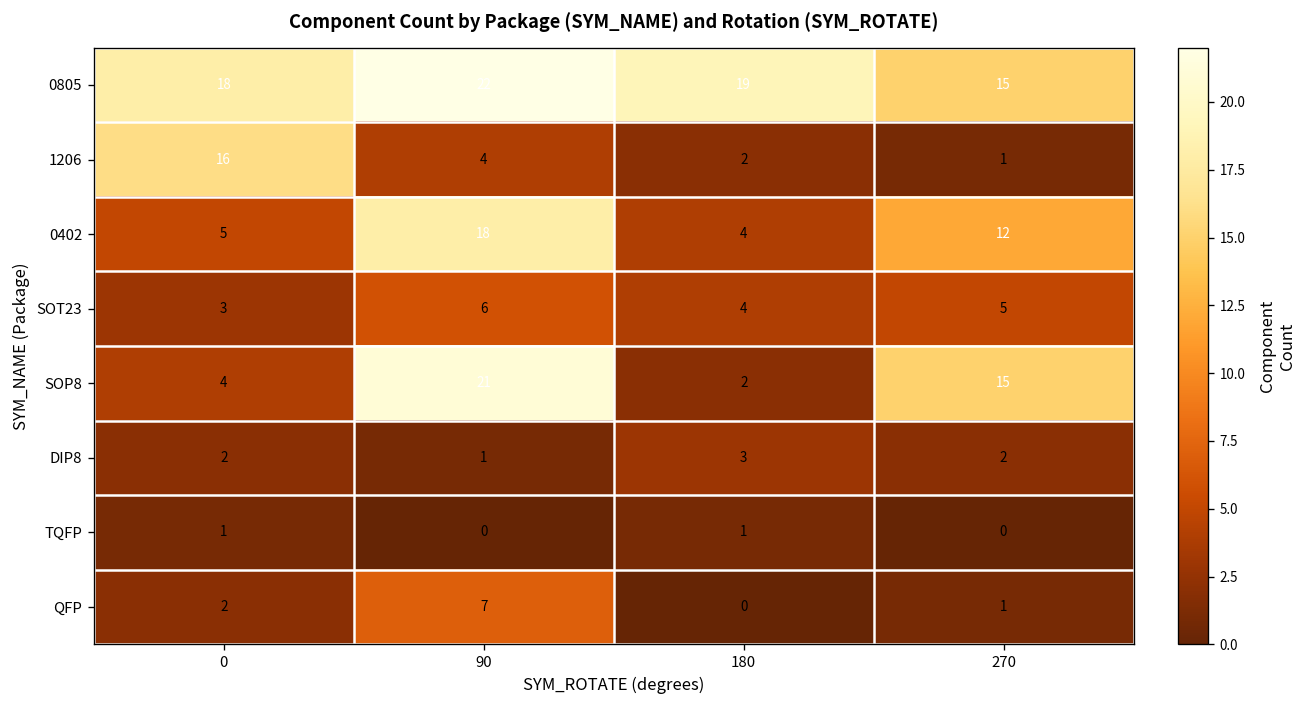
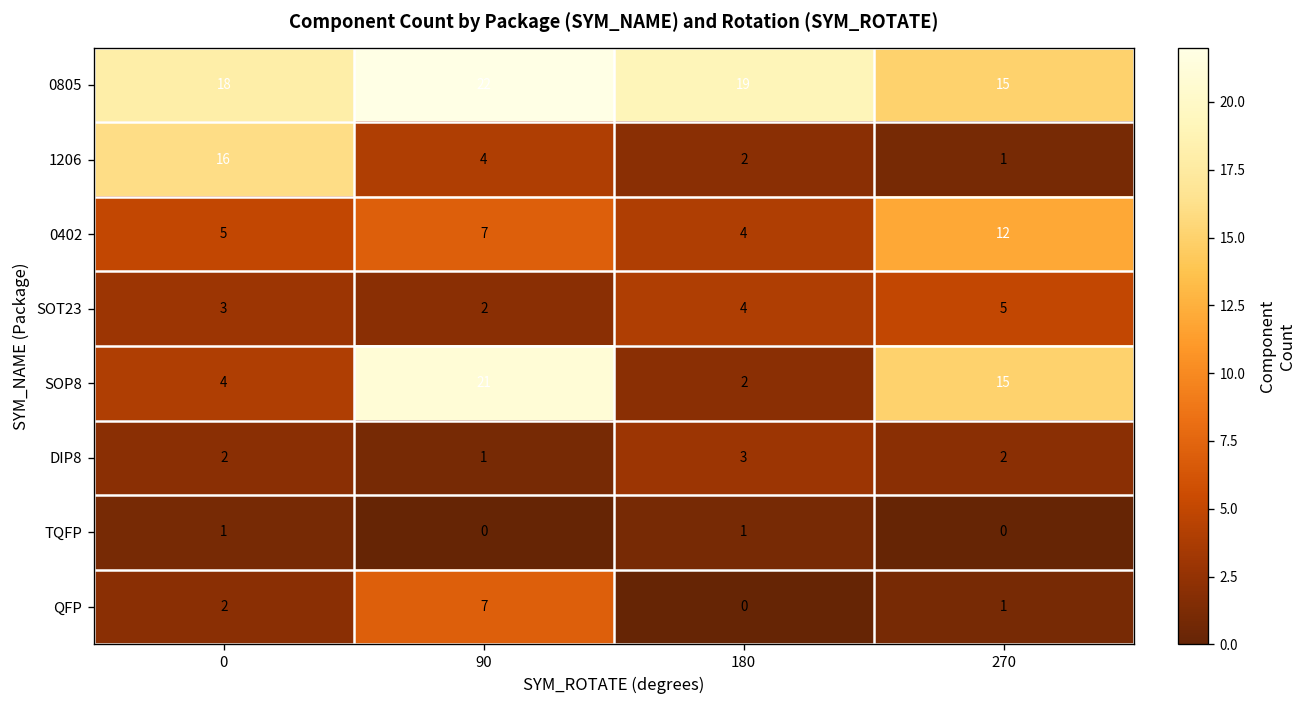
  {
    "0805": {
      "0": 18,
      "180": 19,
      "270": 15
    },
    "1206": {
      "0": 16,
      "90": 4,
      "180": 2,
      "270": 1
    },
    "0402": {
      "0": 5,
-     "90": 18,
+     "90": 7,
      "180": 4,
      "270": 12
    },
    "SOT23": {
      "0": 3,
-     "90": 6,
+     "90": 2,
      "180": 4,
      "270": 5
    },
    "SOP8": {
      "0": 4,
      "180": 2,
      "270": 15
    },
    "DIP8": {
      "0": 2,
      "90": 1,
      "180": 3,
      "270": 2
    },
    "TQFP": {
      "0": 1,
      "90": 0,
      "180": 1,
      "270": 0
    },
    "QFP": {
      "0": 2,
      "90": 7,
      "180": 0,
      "270": 1
    }
  }
